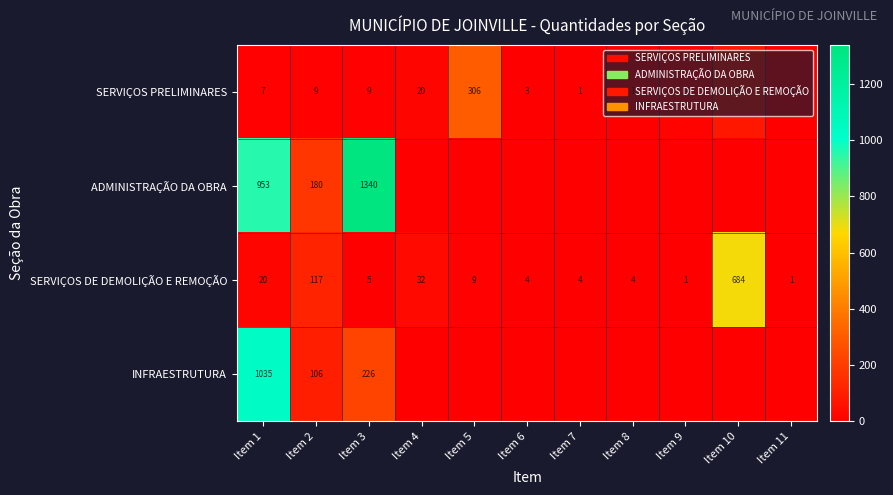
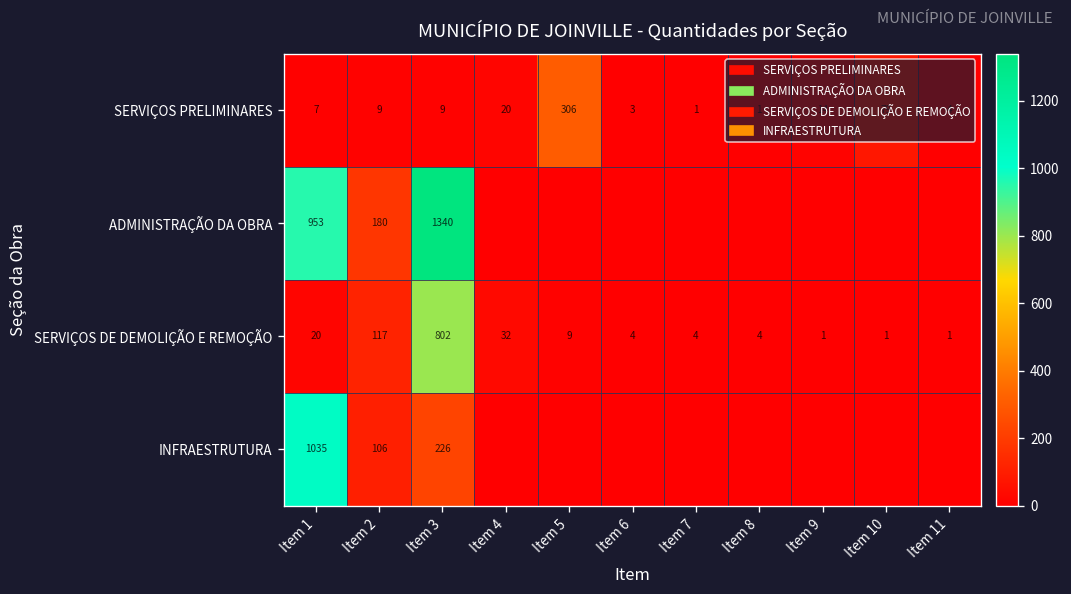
  {
    "SERVIÇOS PRELIMINARES": {
      "Item 1": 7,
      "Item 2": 9,
      "Item 3": 9,
      "Item 4": 20,
      "Item 5": 306,
      "Item 6": 3,
      "Item 7": 1
    },
    "ADMINISTRAÇÃO DA OBRA": {
      "Item 1": 953,
      "Item 2": 180,
      "Item 3": 1340
    },
    "SERVIÇOS DE DEMOLIÇÃO E REMOÇÃO": {
      "Item 1": 20,
      "Item 2": 117,
-     "Item 3": 5,
+     "Item 3": 802,
      "Item 4": 32,
      "Item 5": 9,
      "Item 6": 4,
      "Item 7": 4,
      "Item 8": 4,
      "Item 9": 1,
-     "Item 10": 684,
+     "Item 10": 1,
      "Item 11": 1
    },
    "INFRAESTRUTURA": {
      "Item 1": 1035,
      "Item 2": 106,
      "Item 3": 226
    }
  }
